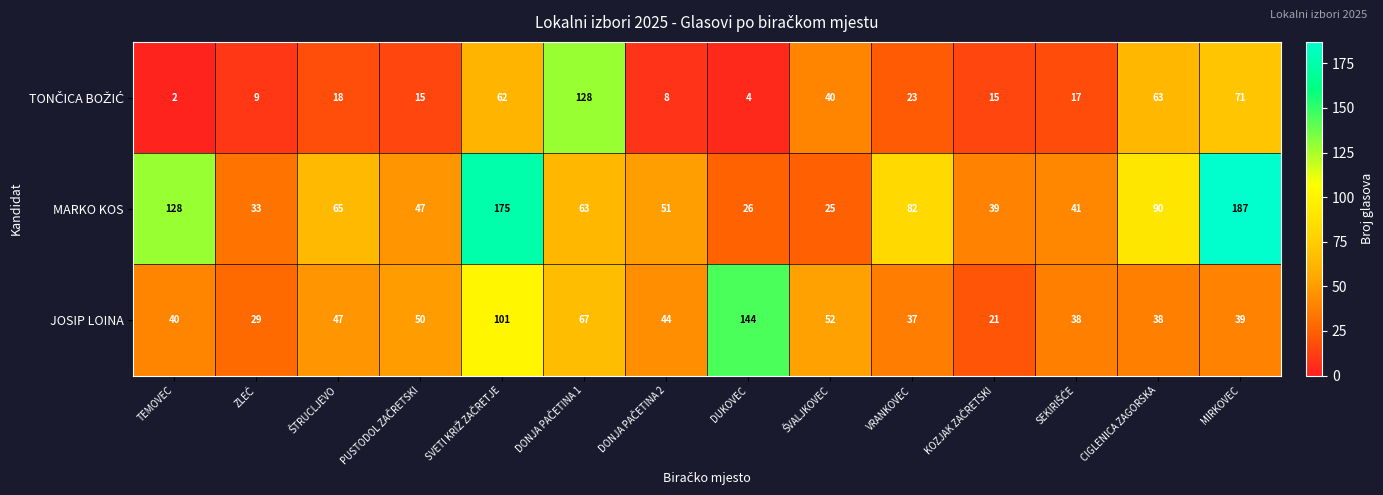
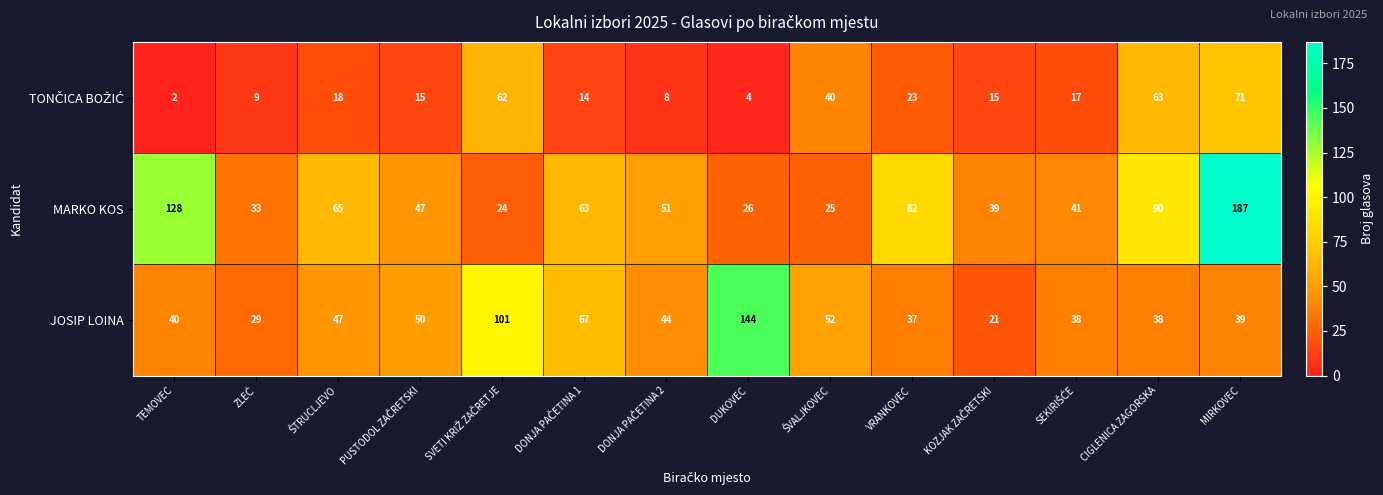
  {
    "TONČICA BOŽIĆ": {
      "TEMOVEC": 2,
      "ZLEĆ": 9,
      "ŠTRUCLJEVO": 18,
      "PUSTODOL ZAČRETSKI": 15,
      "SVETI KRIŽ ZAČRETJE": 62,
-     "DONJA PAČETINA 1": 128,
+     "DONJA PAČETINA 1": 14,
      "DONJA PAČETINA 2": 8,
      "DUKOVEC": 4,
      "ŠVALJKOVEC": 40,
      "VRANKOVEC": 23,
      "KOZJAK ZAČRETSKI": 15,
      "SEKIRIŠĆE": 17,
      "CIGLENICA ZAGORSKA": 63,
      "MIRKOVEC": 71
    },
    "MARKO KOS": {
      "TEMOVEC": 128,
      "ZLEĆ": 33,
      "ŠTRUCLJEVO": 65,
      "PUSTODOL ZAČRETSKI": 47,
-     "SVETI KRIŽ ZAČRETJE": 175,
+     "SVETI KRIŽ ZAČRETJE": 24,
      "DONJA PAČETINA 1": 63,
      "DONJA PAČETINA 2": 51,
      "DUKOVEC": 26,
      "ŠVALJKOVEC": 25,
      "VRANKOVEC": 82,
      "KOZJAK ZAČRETSKI": 39,
      "SEKIRIŠĆE": 41,
      "CIGLENICA ZAGORSKA": 90,
      "MIRKOVEC": 187
    },
    "JOSIP LOINA": {
      "TEMOVEC": 40,
      "ZLEĆ": 29,
      "ŠTRUCLJEVO": 47,
      "PUSTODOL ZAČRETSKI": 50,
      "SVETI KRIŽ ZAČRETJE": 101,
      "DONJA PAČETINA 1": 67,
      "DONJA PAČETINA 2": 44,
      "DUKOVEC": 144,
      "ŠVALJKOVEC": 52,
      "VRANKOVEC": 37,
      "KOZJAK ZAČRETSKI": 21,
      "SEKIRIŠĆE": 38,
      "CIGLENICA ZAGORSKA": 38,
      "MIRKOVEC": 39
    }
  }
